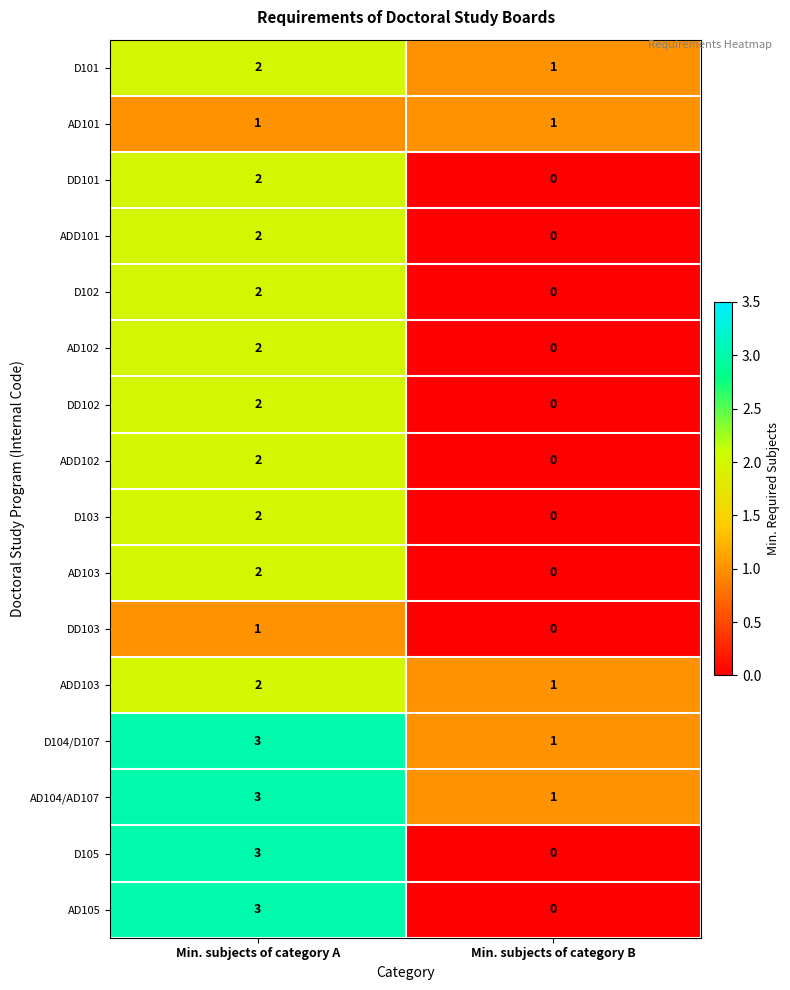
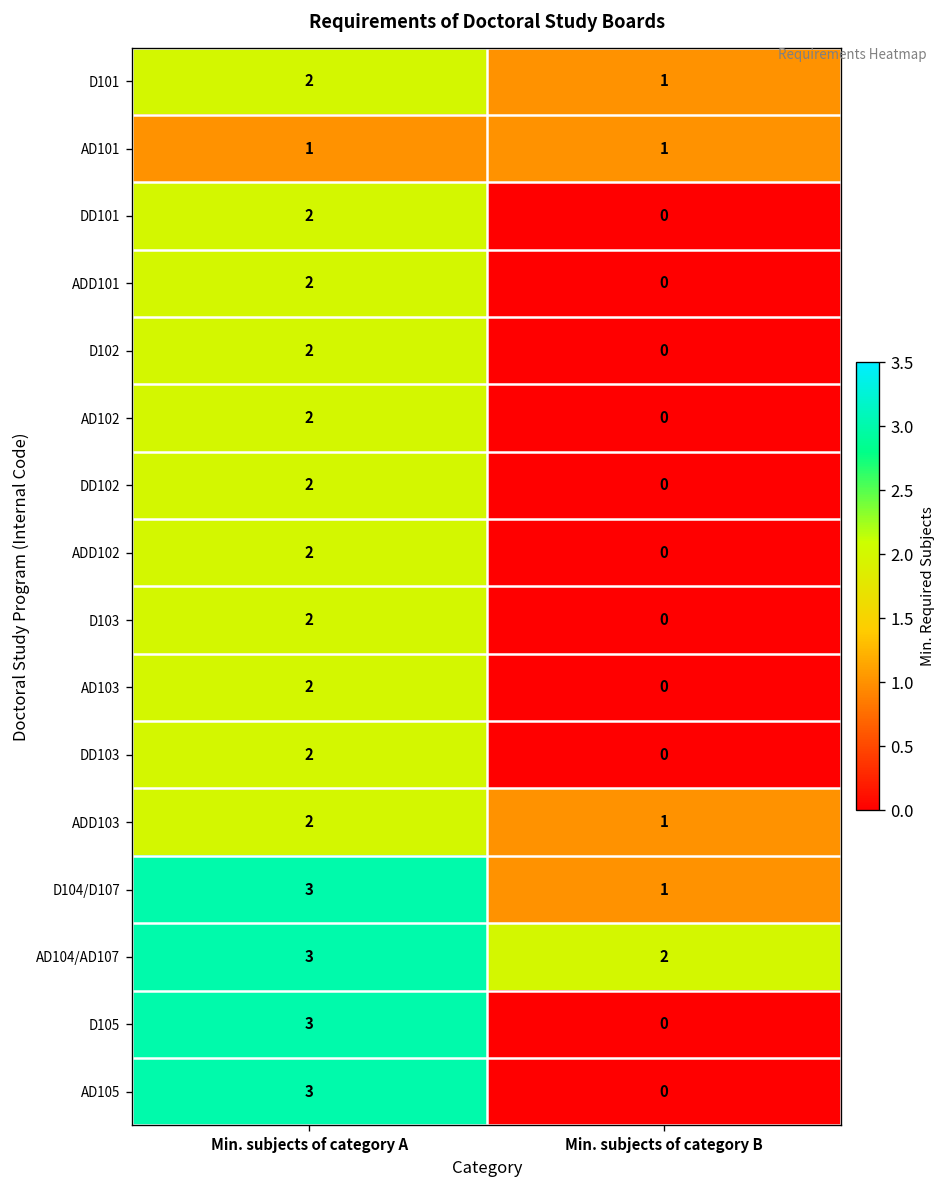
  {
    "D101": {
      "Min. subjects of category A": 2,
      "Min. subjects of category B": 1
    },
    "AD101": {
      "Min. subjects of category A": 1,
      "Min. subjects of category B": 1
    },
    "DD101": {
      "Min. subjects of category A": 2,
      "Min. subjects of category B": 0
    },
    "ADD101": {
      "Min. subjects of category A": 2,
      "Min. subjects of category B": 0
    },
    "D102": {
      "Min. subjects of category A": 2,
      "Min. subjects of category B": 0
    },
    "AD102": {
      "Min. subjects of category A": 2,
      "Min. subjects of category B": 0
    },
    "DD102": {
      "Min. subjects of category A": 2,
      "Min. subjects of category B": 0
    },
    "ADD102": {
      "Min. subjects of category A": 2,
      "Min. subjects of category B": 0
    },
    "D103": {
      "Min. subjects of category A": 2,
      "Min. subjects of category B": 0
    },
    "AD103": {
      "Min. subjects of category A": 2,
      "Min. subjects of category B": 0
    },
    "DD103": {
-     "Min. subjects of category A": 1,
+     "Min. subjects of category A": 2,
      "Min. subjects of category B": 0
    },
    "ADD103": {
      "Min. subjects of category A": 2,
      "Min. subjects of category B": 1
    },
    "D104/D107": {
      "Min. subjects of category A": 3,
      "Min. subjects of category B": 1
    },
    "AD104/AD107": {
      "Min. subjects of category A": 3,
-     "Min. subjects of category B": 1
+     "Min. subjects of category B": 2
    },
    "D105": {
      "Min. subjects of category A": 3,
      "Min. subjects of category B": 0
    },
    "AD105": {
      "Min. subjects of category A": 3,
      "Min. subjects of category B": 0
    }
  }
